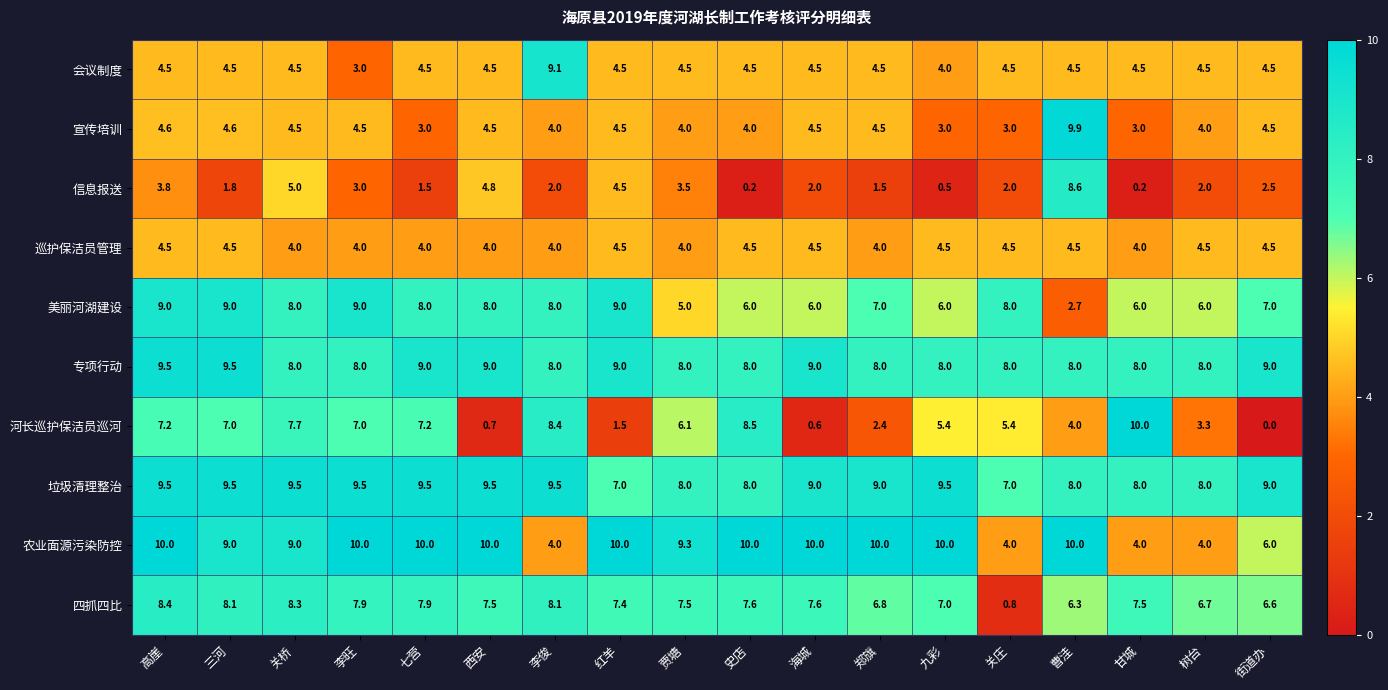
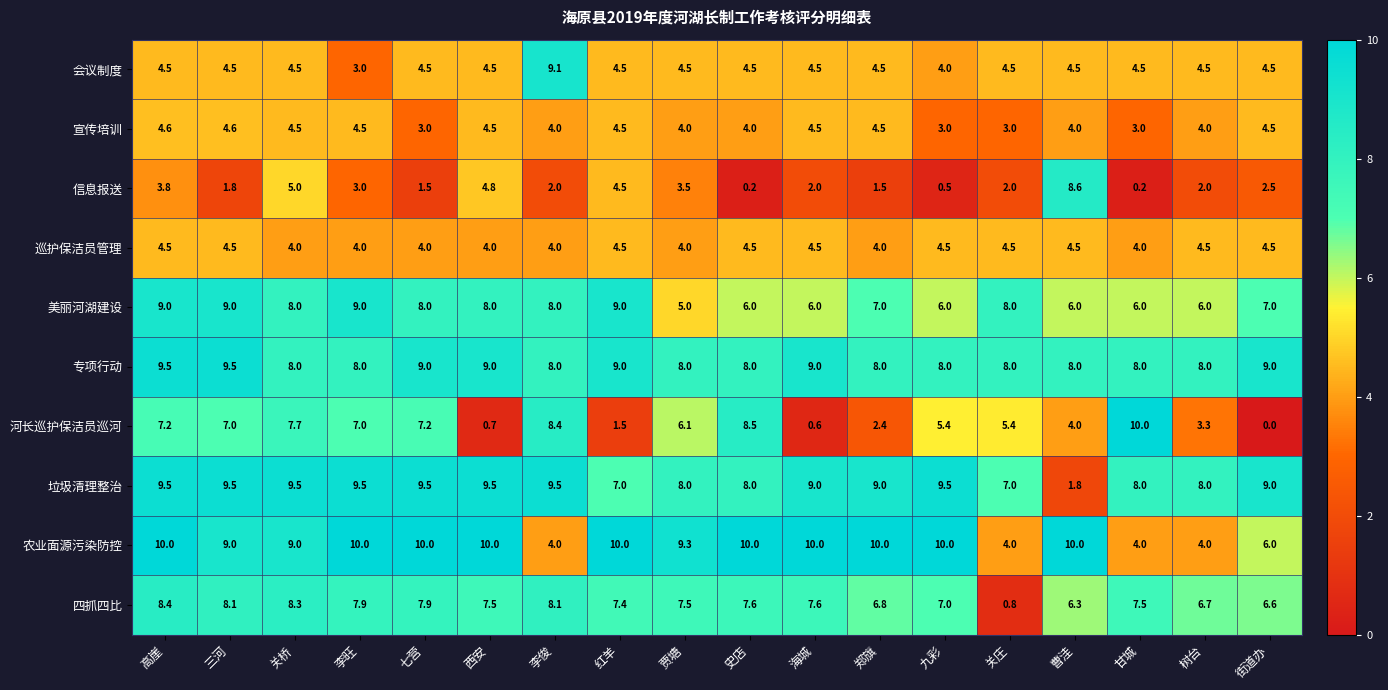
  {
    "会议制度": {
      "高崖": 4.5,
      "三河": 4.5,
      "关桥": 4.5,
      "李旺": 3.0,
      "七营": 4.5,
      "西安": 4.5,
      "李俊": 9.1,
      "红羊": 4.5,
      "贾塘": 4.5,
      "史店": 4.5,
      "海城": 4.5,
      "郑旗": 4.5,
      "九彩": 4.0,
      "关庄": 4.5,
      "曹洼": 4.5,
      "甘城": 4.5,
      "树台": 4.5,
      "街道办": 4.5
    },
    "宣传培训": {
      "高崖": 4.6,
      "三河": 4.6,
      "关桥": 4.5,
      "李旺": 4.5,
      "七营": 3.0,
      "西安": 4.5,
      "李俊": 4.0,
      "红羊": 4.5,
      "贾塘": 4.0,
      "史店": 4.0,
      "海城": 4.5,
      "郑旗": 4.5,
      "九彩": 3.0,
      "关庄": 3.0,
-     "曹洼": 9.9,
+     "曹洼": 4.0,
      "甘城": 3.0,
      "树台": 4.0,
      "街道办": 4.5
    },
    "信息报送": {
      "高崖": 3.8,
      "三河": 1.8,
      "关桥": 5.0,
      "李旺": 3.0,
      "七营": 1.5,
      "西安": 4.8,
      "李俊": 2.0,
      "红羊": 4.5,
      "贾塘": 3.5,
      "史店": 0.2,
      "海城": 2.0,
      "郑旗": 1.5,
      "九彩": 0.5,
      "关庄": 2.0,
      "曹洼": 8.6,
      "甘城": 0.2,
      "树台": 2.0,
      "街道办": 2.5
    },
    "巡护保洁员管理": {
      "高崖": 4.5,
      "三河": 4.5,
      "关桥": 4.0,
      "李旺": 4.0,
      "七营": 4.0,
      "西安": 4.0,
      "李俊": 4.0,
      "红羊": 4.5,
      "贾塘": 4.0,
      "史店": 4.5,
      "海城": 4.5,
      "郑旗": 4.0,
      "九彩": 4.5,
      "关庄": 4.5,
      "曹洼": 4.5,
      "甘城": 4.0,
      "树台": 4.5,
      "街道办": 4.5
    },
    "美丽河湖建设": {
      "高崖": 9.0,
      "三河": 9.0,
      "关桥": 8.0,
      "李旺": 9.0,
      "七营": 8.0,
      "西安": 8.0,
      "李俊": 8.0,
      "红羊": 9.0,
      "贾塘": 5.0,
      "史店": 6.0,
      "海城": 6.0,
      "郑旗": 7.0,
      "九彩": 6.0,
      "关庄": 8.0,
-     "曹洼": 2.7,
+     "曹洼": 6.0,
      "甘城": 6.0,
      "树台": 6.0,
      "街道办": 7.0
    },
    "专项行动": {
      "高崖": 9.5,
      "三河": 9.5,
      "关桥": 8.0,
      "李旺": 8.0,
      "七营": 9.0,
      "西安": 9.0,
      "李俊": 8.0,
      "红羊": 9.0,
      "贾塘": 8.0,
      "史店": 8.0,
      "海城": 9.0,
      "郑旗": 8.0,
      "九彩": 8.0,
      "关庄": 8.0,
      "曹洼": 8.0,
      "甘城": 8.0,
      "树台": 8.0,
      "街道办": 9.0
    },
    "河长巡护保洁员巡河": {
      "高崖": 7.2,
      "三河": 7.0,
      "关桥": 7.7,
      "李旺": 7.0,
      "七营": 7.2,
      "西安": 0.7,
      "李俊": 8.4,
      "红羊": 1.5,
      "贾塘": 6.1,
      "史店": 8.5,
      "海城": 0.6,
      "郑旗": 2.4,
      "九彩": 5.4,
      "关庄": 5.4,
      "曹洼": 4.0,
      "甘城": 10.0,
      "树台": 3.3,
      "街道办": 0.0
    },
    "垃圾清理整治": {
      "高崖": 9.5,
      "三河": 9.5,
      "关桥": 9.5,
      "李旺": 9.5,
      "七营": 9.5,
      "西安": 9.5,
      "李俊": 9.5,
      "红羊": 7.0,
      "贾塘": 8.0,
      "史店": 8.0,
      "海城": 9.0,
      "郑旗": 9.0,
      "九彩": 9.5,
      "关庄": 7.0,
-     "曹洼": 8.0,
+     "曹洼": 1.8,
      "甘城": 8.0,
      "树台": 8.0,
      "街道办": 9.0
    },
    "农业面源污染防控": {
      "高崖": 10.0,
      "三河": 9.0,
      "关桥": 9.0,
      "李旺": 10.0,
      "七营": 10.0,
      "西安": 10.0,
      "李俊": 4.0,
      "红羊": 10.0,
      "贾塘": 9.3,
      "史店": 10.0,
      "海城": 10.0,
      "郑旗": 10.0,
      "九彩": 10.0,
      "关庄": 4.0,
      "曹洼": 10.0,
      "甘城": 4.0,
      "树台": 4.0,
      "街道办": 6.0
    },
    "四抓四比": {
      "高崖": 8.4,
      "三河": 8.1,
      "关桥": 8.3,
      "李旺": 7.9,
      "七营": 7.9,
      "西安": 7.5,
      "李俊": 8.1,
      "红羊": 7.4,
      "贾塘": 7.5,
      "史店": 7.6,
      "海城": 7.6,
      "郑旗": 6.8,
      "九彩": 7.0,
      "关庄": 0.8,
      "曹洼": 6.3,
      "甘城": 7.5,
      "树台": 6.7,
      "街道办": 6.6
    }
  }
